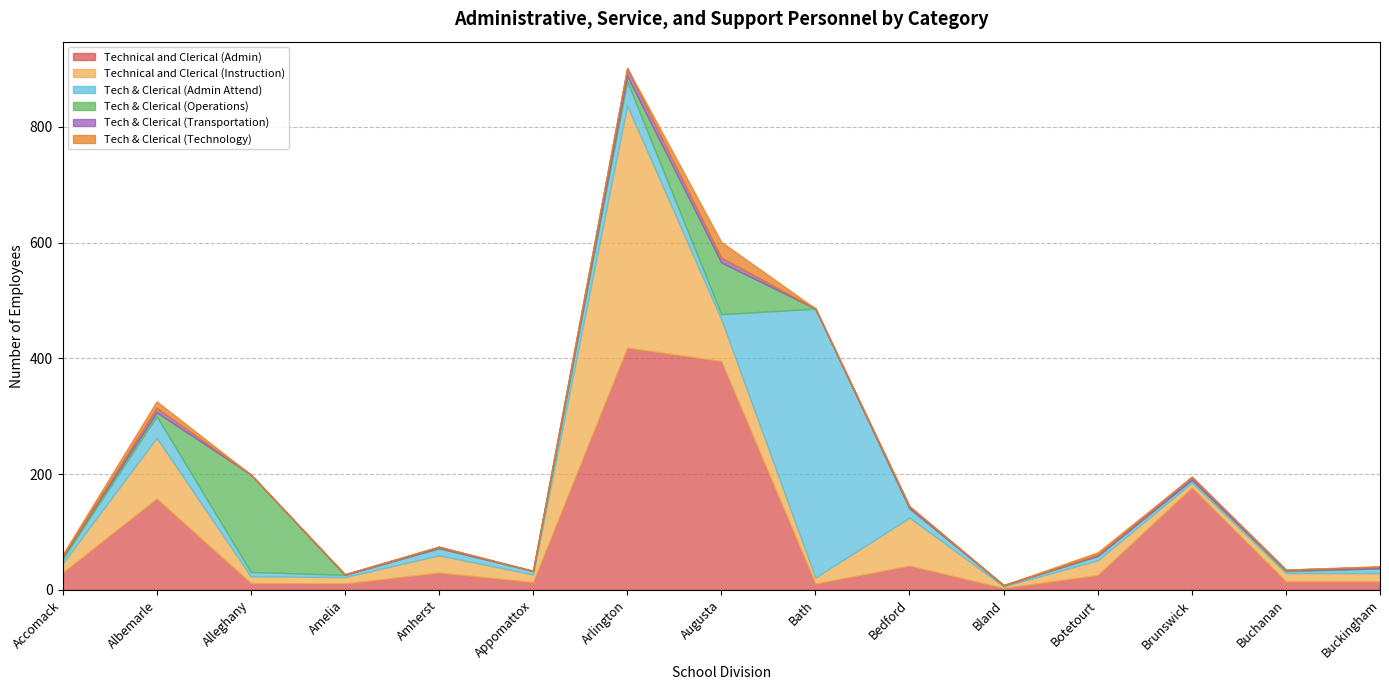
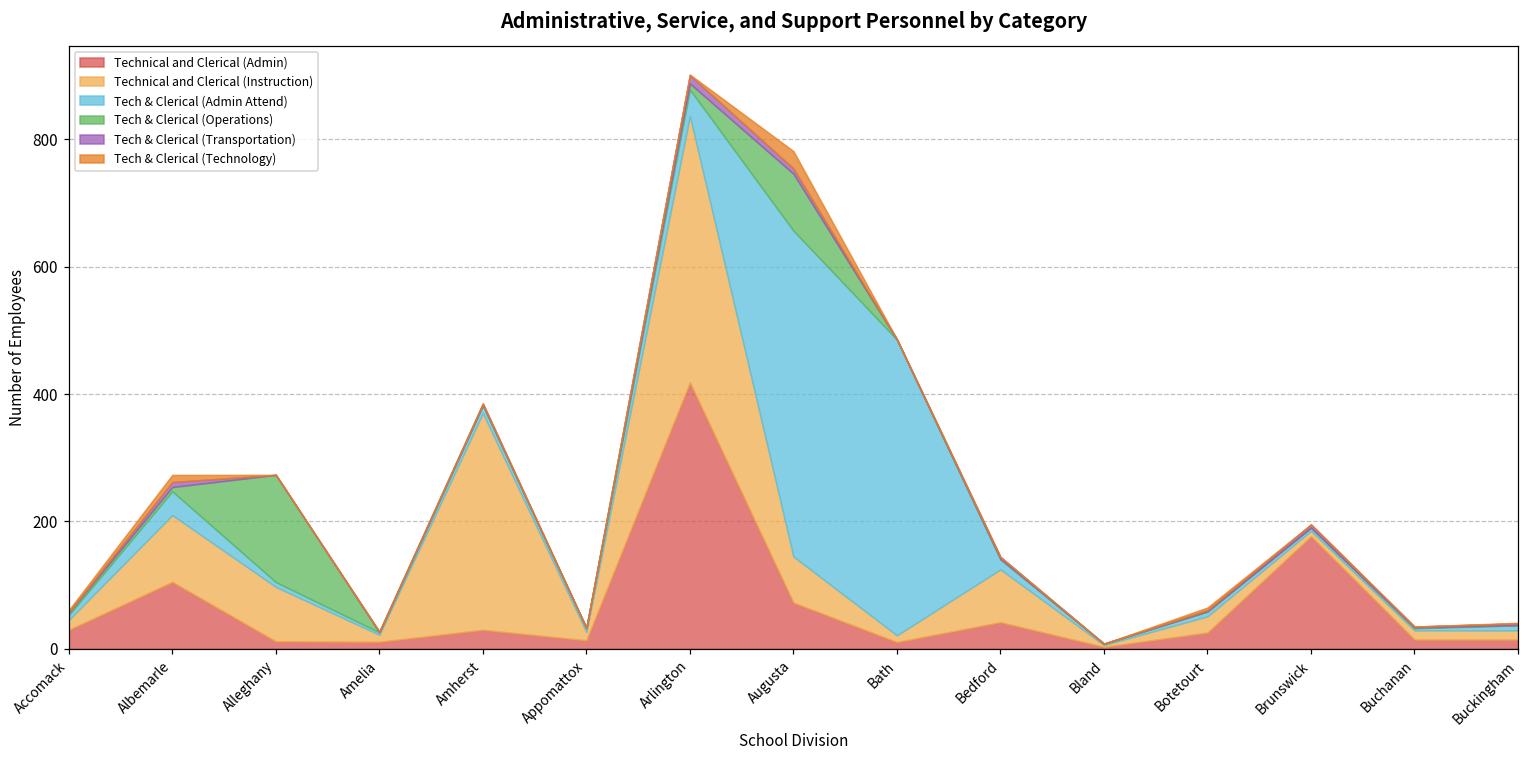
  {
    "Technical and Clerical (Admin)": {
      "Accomack": 30,
-     "Albemarle": 160,
+     "Albemarle": 110,
      "Alleghany": 10,
      "Amelia": 10,
      "Amherst": 30,
      "Appomattox": 10,
      "Arlington": 420,
-     "Augusta": 400,
+     "Augusta": 70,
      "Bath": 10,
      "Bedford": 40,
      "Botetourt": 30,
      "Brunswick": 180,
      "Buchanan": 10,
      "Buckingham": 10
    },
    "Technical and Clerical (Instruction)": {
      "Accomack": 20,
      "Albemarle": 110,
-     "Alleghany": 10,
-     "Amherst": 30,
+     "Alleghany": 90,
+     "Amherst": 340,
      "Appomattox": 10,
      "Arlington": 420,
      "Augusta": 70,
      "Bath": 10,
      "Bedford": 80,
      "Botetourt": 30,
      "Brunswick": 10,
      "Buckingham": 10
    },
    "Tech & Clerical (Admin Attend)": {
      "Albemarle": 40,
      "Alleghany": 10,
      "Arlington": 40,
-     "Augusta": 10
+     "Augusta": 510
    },
    "Tech & Clerical (Operations)": {
      "Albemarle": 10,
      "Arlington": 10,
      "Augusta": 90
    },
    "Tech & Clerical (Transportation)": {
      "Albemarle": 10,
      "Augusta": 10
    },
    "Tech & Clerical (Technology)": {
      "Albemarle": 10,
      "Augusta": 30
    }
  }
